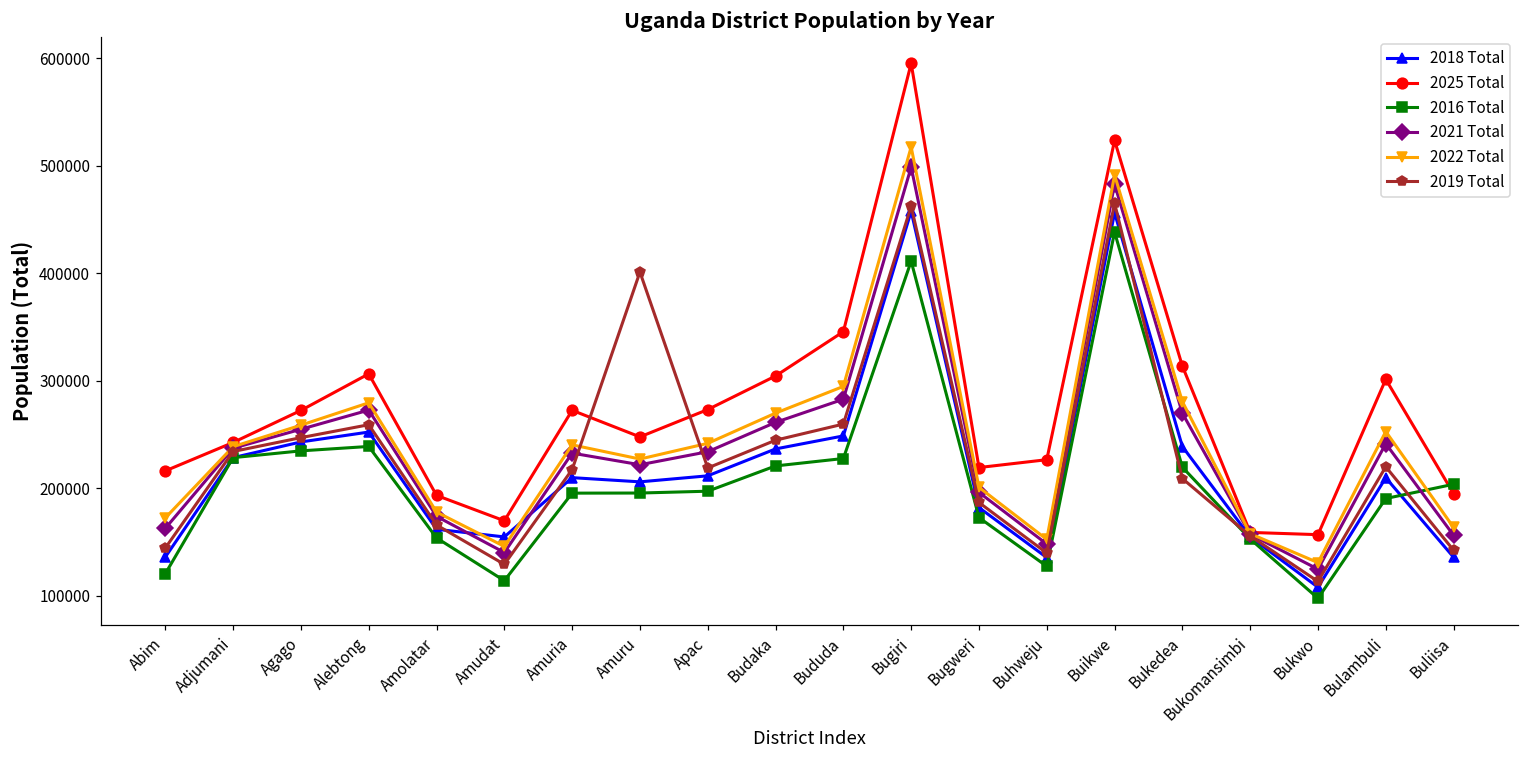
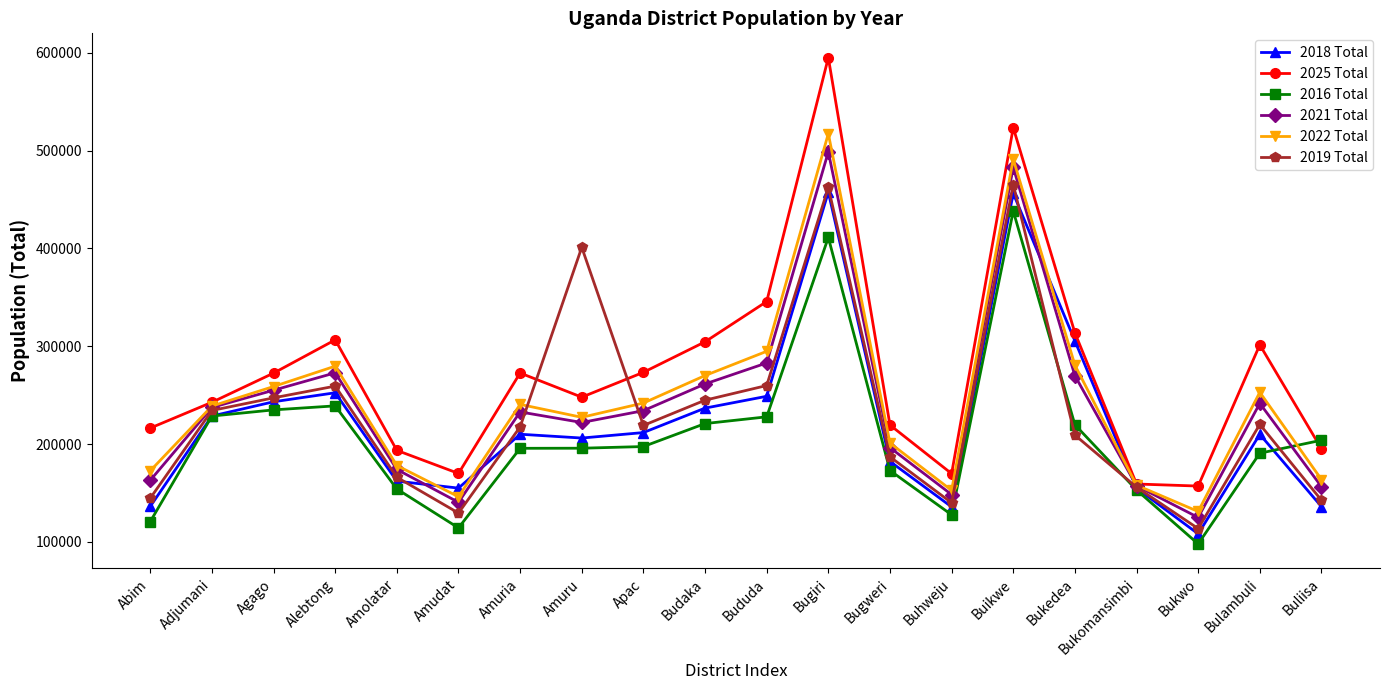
  {
    "2018 Total": {
      "Abim": 140000,
      "Agago": 240000,
      "Alebtong": 250000,
      "Amolatar": 160000,
      "Amudat": 150000,
      "Amuria": 210000,
      "Amuru": 210000,
      "Apac": 210000,
      "Budaka": 240000,
      "Bududa": 250000,
      "Bugiri": 460000,
      "Bugweri": 180000,
      "Buhweju": 140000,
      "Buikwe": 460000,
-     "Bukedea": 240000,
+     "Bukedea": 310000,
      "Bukwo": 110000,
      "Bulambuli": 210000,
      "Buliisa": 140000
    },
    "2025 Total": {
      "Abim": 220000,
      "Adjumani": 240000,
      "Agago": 270000,
      "Alebtong": 310000,
      "Amolatar": 190000,
      "Amudat": 170000,
      "Amuria": 270000,
      "Amuru": 250000,
      "Apac": 270000,
      "Budaka": 300000,
      "Bududa": 350000,
      "Bugiri": 600000,
      "Bugweri": 220000,
-     "Buhweju": 230000,
+     "Buhweju": 170000,
      "Buikwe": 520000,
      "Bukedea": 310000,
      "Bukwo": 160000,
      "Bulambuli": 300000,
      "Buliisa": 200000
    },
    "2016 Total": {
      "Abim": 120000,
      "Agago": 230000,
      "Alebtong": 240000,
      "Amolatar": 150000,
      "Amudat": 110000,
      "Amuria": 200000,
      "Amuru": 200000,
      "Apac": 200000,
      "Budaka": 220000,
      "Bududa": 230000,
      "Bugiri": 410000,
      "Bugweri": 170000,
      "Buhweju": 130000,
      "Buikwe": 440000,
      "Bukedea": 220000,
      "Bukwo": 100000,
      "Bulambuli": 190000,
      "Buliisa": 200000
    },
    "2021 Total": {
      "Abim": 160000,
      "Agago": 260000,
      "Alebtong": 270000,
      "Amolatar": 170000,
      "Amudat": 140000,
      "Amuria": 230000,
      "Amuru": 220000,
      "Apac": 230000,
      "Budaka": 260000,
      "Bududa": 280000,
      "Bugiri": 500000,
      "Bugweri": 200000,
      "Buhweju": 150000,
      "Buikwe": 480000,
      "Bukedea": 270000,
      "Bukwo": 120000,
      "Bulambuli": 240000,
      "Buliisa": 160000
    },
    "2022 Total": {
      "Abim": 170000,
      "Agago": 260000,
      "Alebtong": 280000,
      "Amolatar": 180000,
      "Amudat": 150000,
      "Amuria": 240000,
      "Amuru": 230000,
      "Apac": 240000,
      "Budaka": 270000,
      "Bududa": 290000,
      "Bugiri": 520000,
      "Bugweri": 200000,
      "Buhweju": 150000,
      "Buikwe": 490000,
      "Bukedea": 280000,
      "Bukwo": 130000,
      "Bulambuli": 250000,
      "Buliisa": 160000
    },
    "2019 Total": {
      "Abim": 140000,
      "Adjumani": 230000,
      "Agago": 250000,
      "Alebtong": 260000,
      "Amolatar": 170000,
      "Amudat": 130000,
      "Amuria": 220000,
      "Amuru": 400000,
      "Apac": 220000,
      "Budaka": 240000,
      "Bududa": 260000,
      "Bugiri": 460000,
      "Bugweri": 190000,
      "Buhweju": 140000,
      "Buikwe": 470000,
      "Bukedea": 210000,
      "Bukwo": 110000,
      "Bulambuli": 220000,
      "Buliisa": 140000
    }
  }
